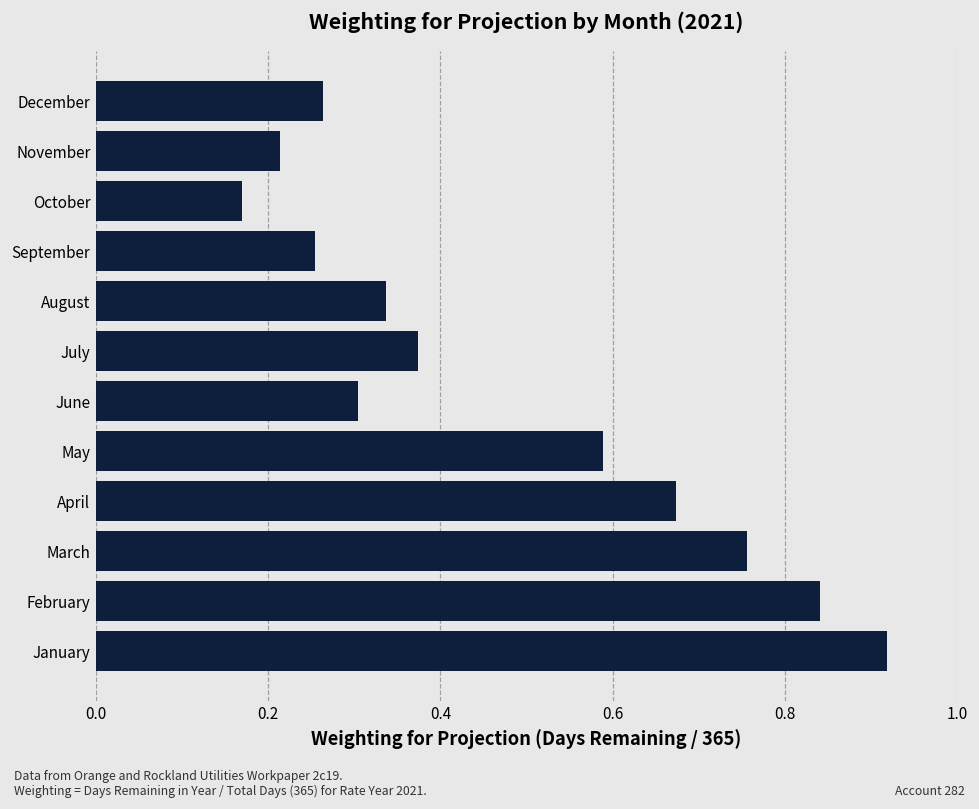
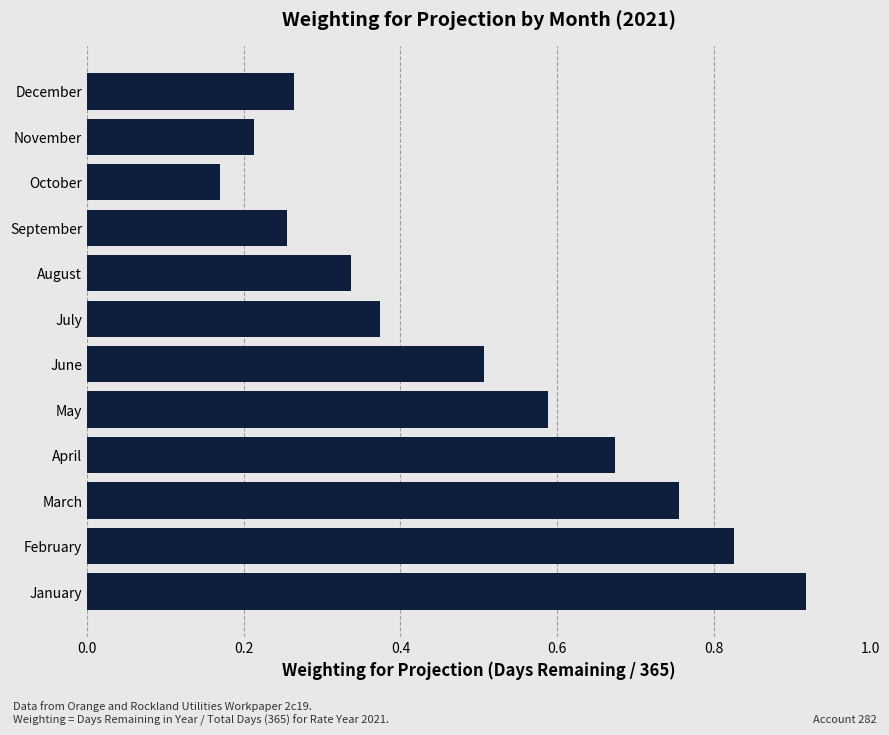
  {
    "December": 0.26,
    "November": 0.21,
    "October": 0.17,
    "September": 0.25,
    "August": 0.34,
    "July": 0.37,
-   "June": 0.30,
+   "June": 0.51,
    "May": 0.59,
    "April": 0.67,
    "March": 0.76,
-   "February": 0.84,
+   "February": 0.83,
    "January": 0.92
  }
